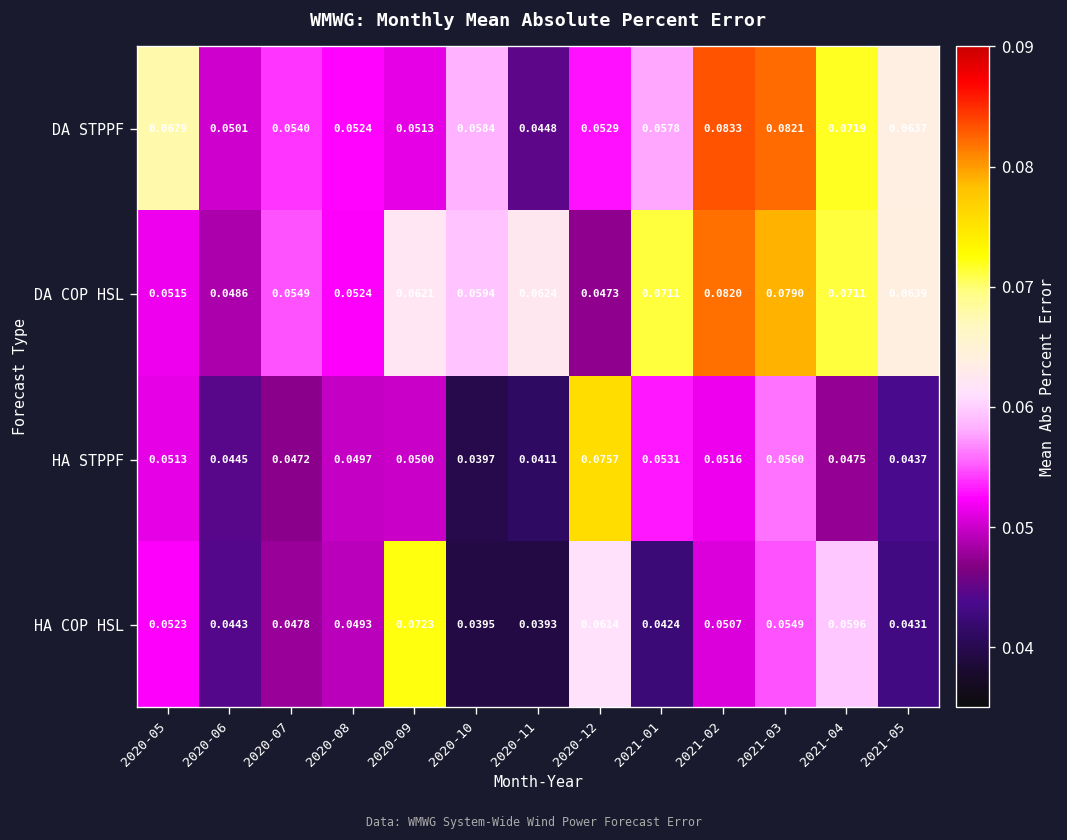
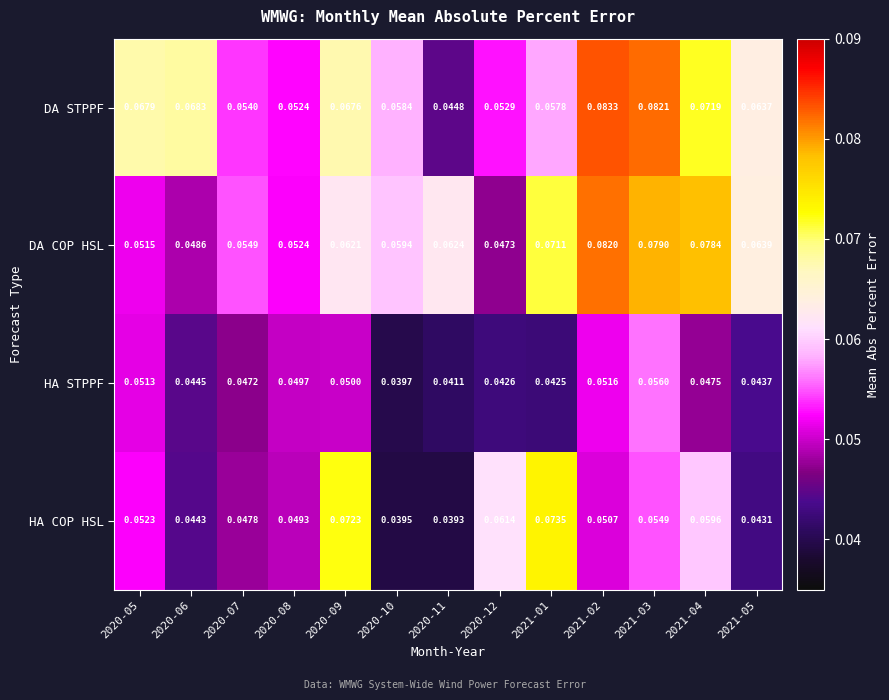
  {
    "DA STPPF": {
      "2020-05": 0.0679,
-     "2020-06": 0.0501,
+     "2020-06": 0.0683,
      "2020-07": 0.0540,
      "2020-08": 0.0524,
-     "2020-09": 0.0513,
+     "2020-09": 0.0676,
      "2020-10": 0.0584,
      "2020-11": 0.0448,
      "2020-12": 0.0529,
      "2021-01": 0.0578,
      "2021-02": 0.0833,
      "2021-03": 0.0821,
      "2021-04": 0.0719
    },
    "DA COP HSL": {
      "2020-05": 0.0515,
      "2020-06": 0.0486,
      "2020-07": 0.0549,
      "2020-08": 0.0524,
      "2020-10": 0.0594,
      "2020-12": 0.0473,
      "2021-01": 0.0711,
      "2021-02": 0.0820,
      "2021-03": 0.0790,
-     "2021-04": 0.0711
+     "2021-04": 0.0784
    },
    "HA STPPF": {
      "2020-05": 0.0513,
      "2020-06": 0.0445,
      "2020-07": 0.0472,
      "2020-08": 0.0497,
      "2020-09": 0.0500,
      "2020-10": 0.0397,
      "2020-11": 0.0411,
-     "2020-12": 0.0757,
-     "2021-01": 0.0531,
+     "2020-12": 0.0426,
+     "2021-01": 0.0425,
      "2021-02": 0.0516,
      "2021-03": 0.0560,
      "2021-04": 0.0475,
      "2021-05": 0.0437
    },
    "HA COP HSL": {
      "2020-05": 0.0523,
      "2020-06": 0.0443,
      "2020-07": 0.0478,
      "2020-08": 0.0493,
      "2020-09": 0.0723,
      "2020-10": 0.0395,
      "2020-11": 0.0393,
-     "2021-01": 0.0424,
+     "2021-01": 0.0735,
      "2021-02": 0.0507,
      "2021-03": 0.0549,
      "2021-04": 0.0596,
      "2021-05": 0.0431
    }
  }
